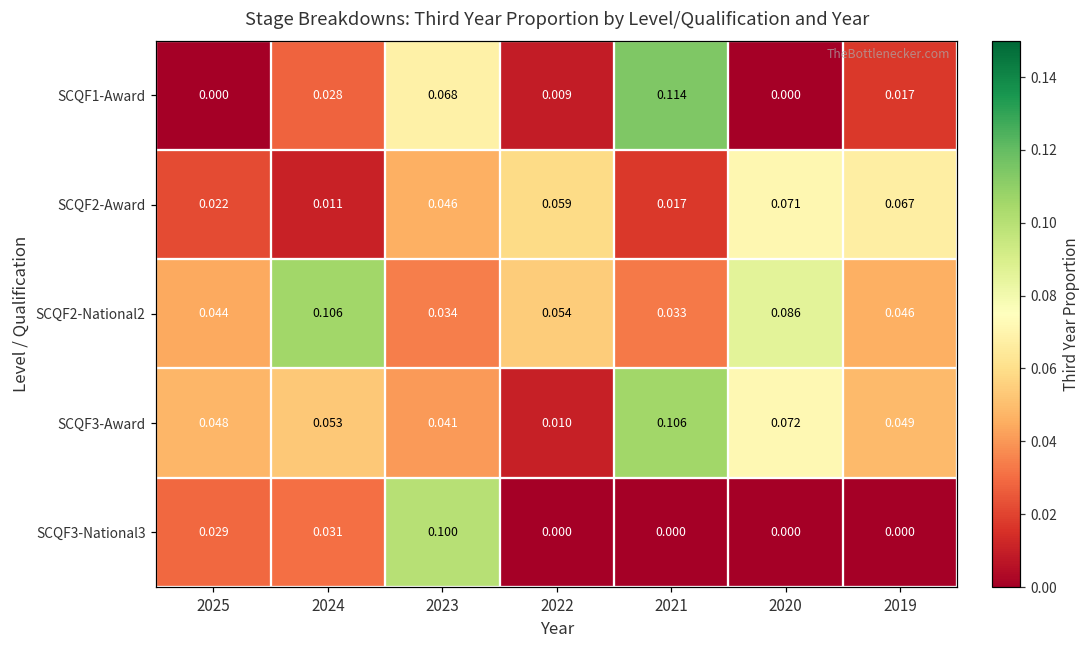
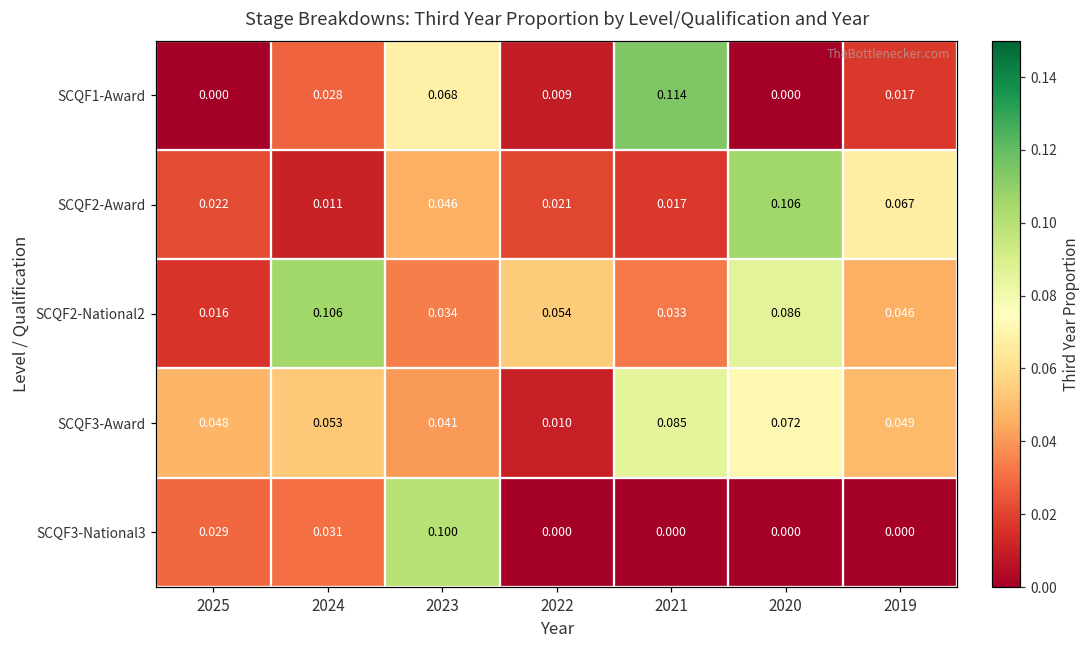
  {
    "SCQF1-Award": {
      "2025": 0.000,
      "2024": 0.028,
      "2023": 0.068,
      "2022": 0.009,
      "2021": 0.114,
      "2020": 0.000
    },
    "SCQF2-Award": {
      "2025": 0.022,
      "2024": 0.011,
      "2023": 0.046,
-     "2022": 0.059,
+     "2022": 0.021,
      "2021": 0.017,
-     "2020": 0.071,
+     "2020": 0.106,
      "2019": 0.067
    },
    "SCQF2-National2": {
-     "2025": 0.044,
+     "2025": 0.016,
      "2024": 0.106,
      "2023": 0.034,
      "2022": 0.054,
      "2021": 0.033,
      "2020": 0.086,
      "2019": 0.046
    },
    "SCQF3-Award": {
      "2025": 0.048,
      "2024": 0.053,
      "2023": 0.041,
      "2022": 0.010,
-     "2021": 0.106,
+     "2021": 0.085,
      "2020": 0.072,
      "2019": 0.049
    },
    "SCQF3-National3": {
      "2025": 0.029,
      "2024": 0.031,
      "2023": 0.100,
      "2022": 0.000,
      "2021": 0.000,
      "2020": 0.000,
      "2019": 0.000
    }
  }
